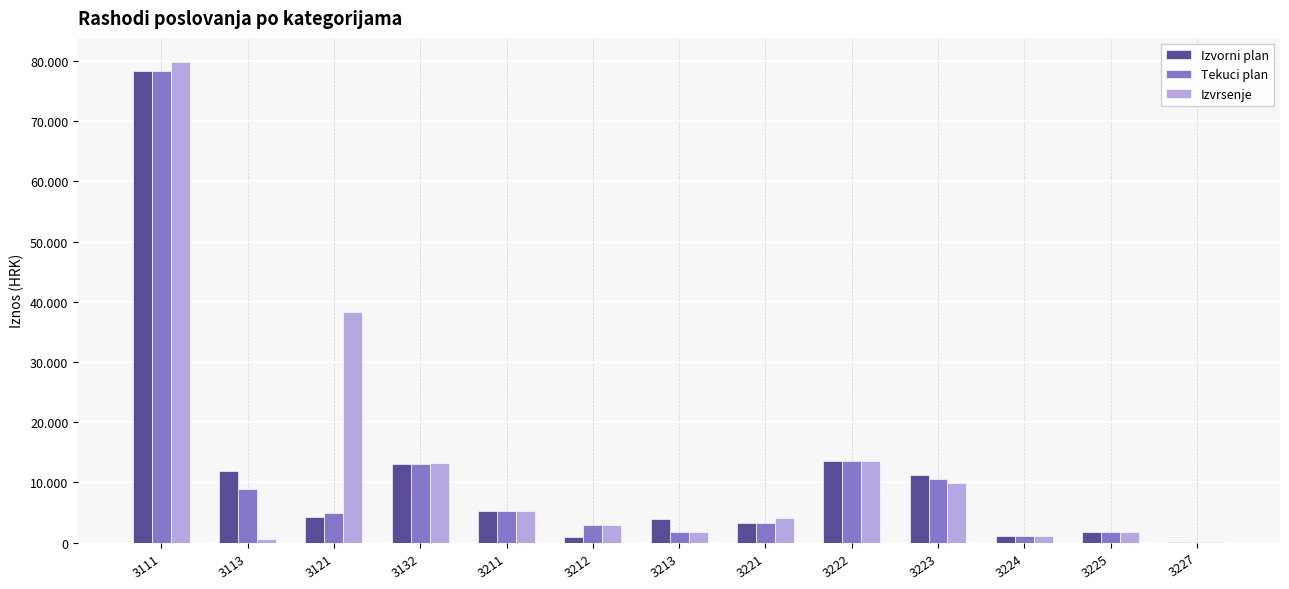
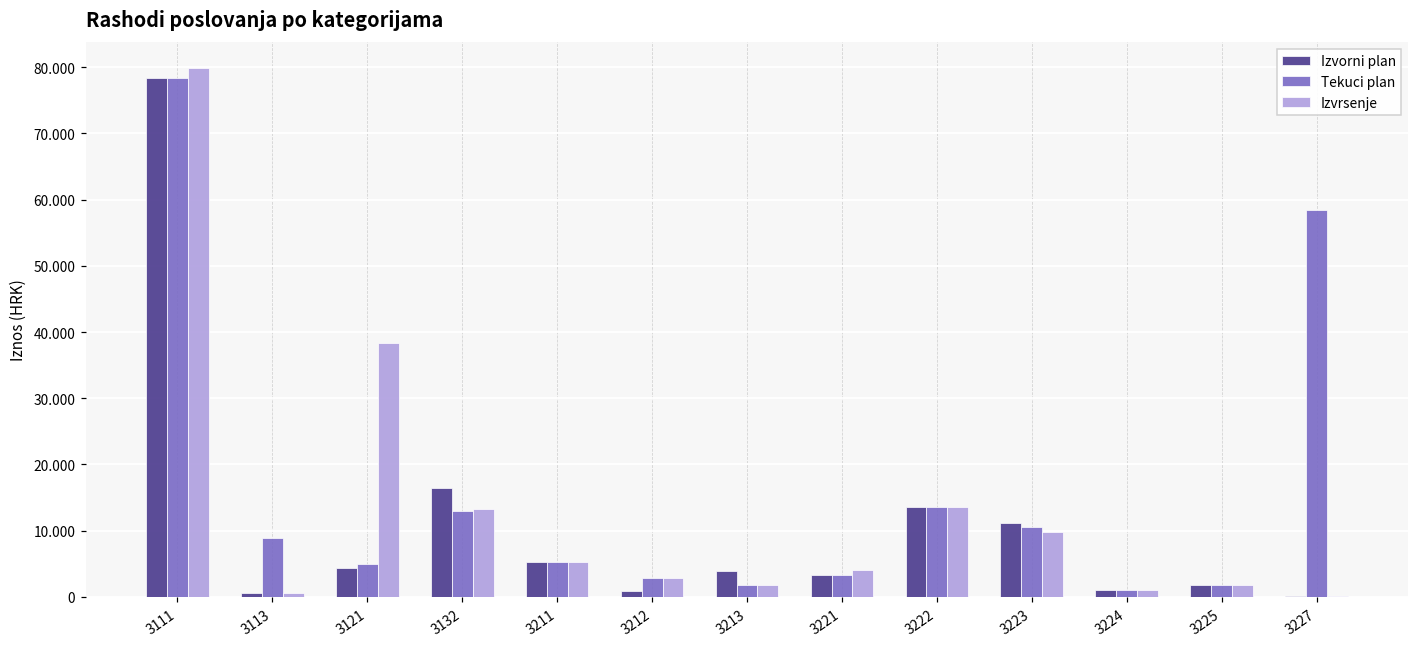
  {
    "Izvorni plan": {
      "3111": 78,
-     "3113": 12,
+     "3113": 1,
      "3121": 4,
-     "3132": 13,
+     "3132": 16,
      "3211": 5,
      "3212": 1,
      "3213": 4,
      "3221": 3,
      "3222": 14,
      "3223": 11,
      "3224": 1,
      "3225": 2
    },
    "Tekuci plan": {
      "3111": 78,
      "3113": 9,
      "3121": 5,
      "3132": 13,
      "3211": 5,
      "3212": 3,
      "3213": 2,
      "3221": 3,
      "3222": 14,
      "3223": 11,
      "3224": 1,
      "3225": 2,
-     "3227": 0
+     "3227": 58
    },
    "Izvrsenje": {
      "3111": 80,
      "3113": 1,
      "3121": 38,
      "3132": 13,
      "3211": 5,
      "3212": 3,
      "3213": 2,
      "3221": 4,
      "3222": 14,
      "3223": 10,
      "3224": 1,
      "3225": 2
    }
  }
